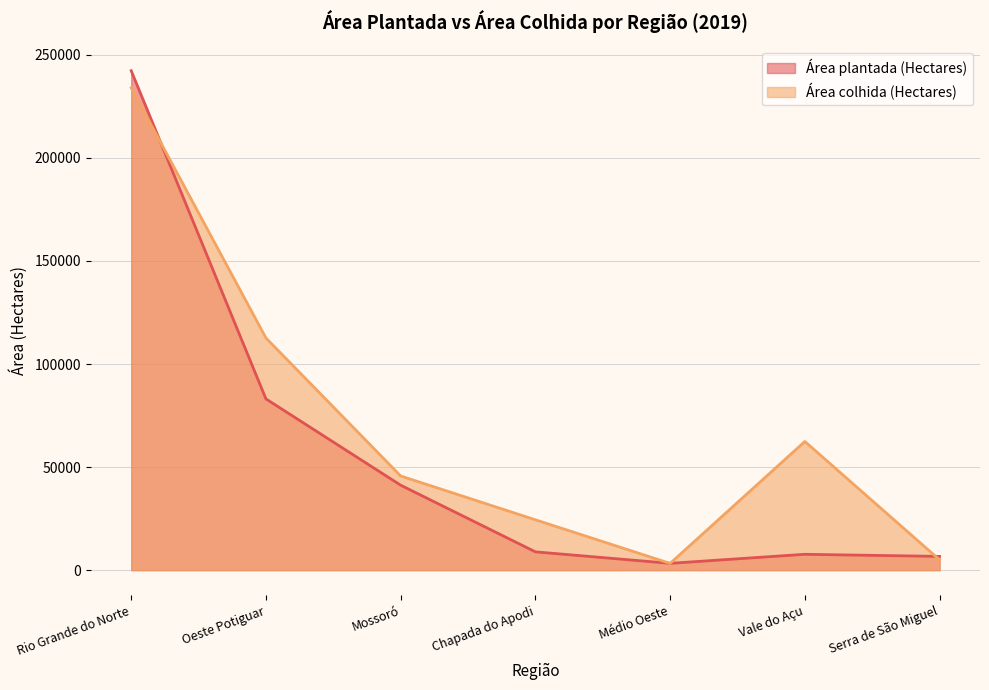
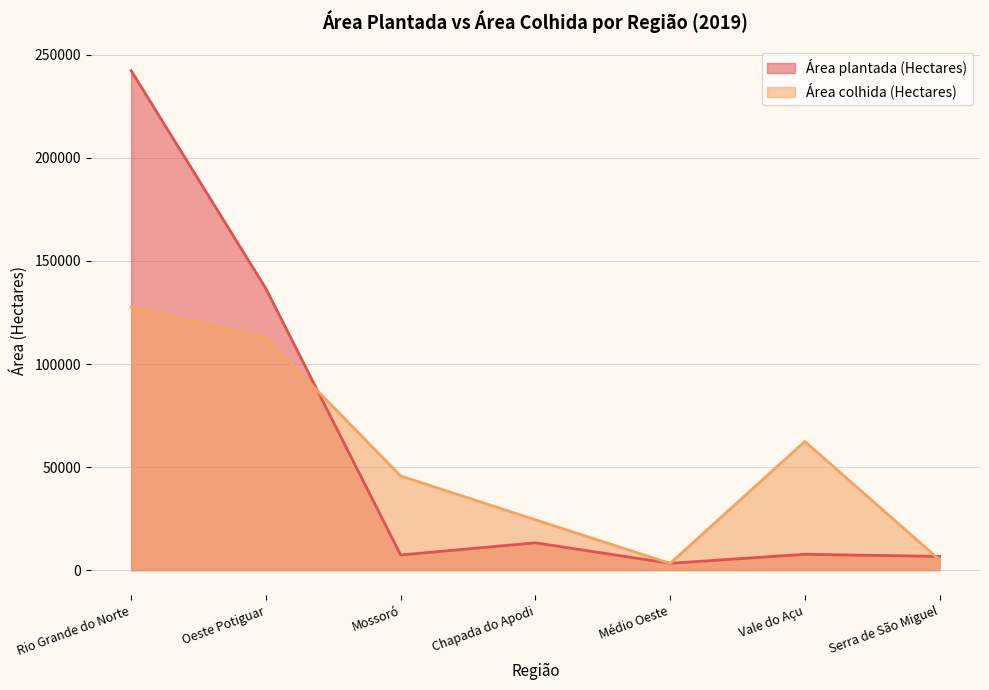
  {
    "Área plantada (Hectares)": {
      "Rio Grande do Norte": 242000,
-     "Oeste Potiguar": 83000,
-     "Mossoró": 41000,
-     "Chapada do Apodi": 9000,
+     "Oeste Potiguar": 137000,
+     "Mossoró": 7000,
+     "Chapada do Apodi": 13000,
      "Vale do Açu": 8000,
      "Serra de São Miguel": 7000
    },
    "Área colhida (Hectares)": {
-     "Rio Grande do Norte": 234000,
+     "Rio Grande do Norte": 128000,
      "Oeste Potiguar": 113000,
      "Mossoró": 46000,
      "Chapada do Apodi": 24000,
      "Vale do Açu": 62000,
      "Serra de São Miguel": 5000
    }
  }
